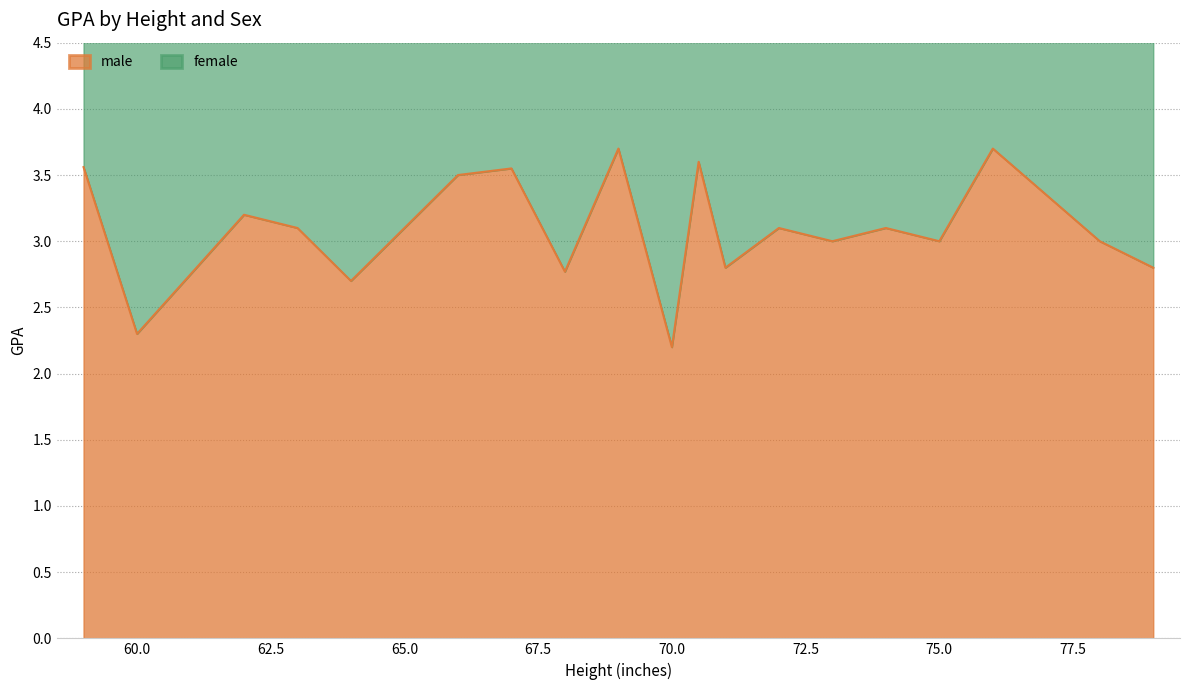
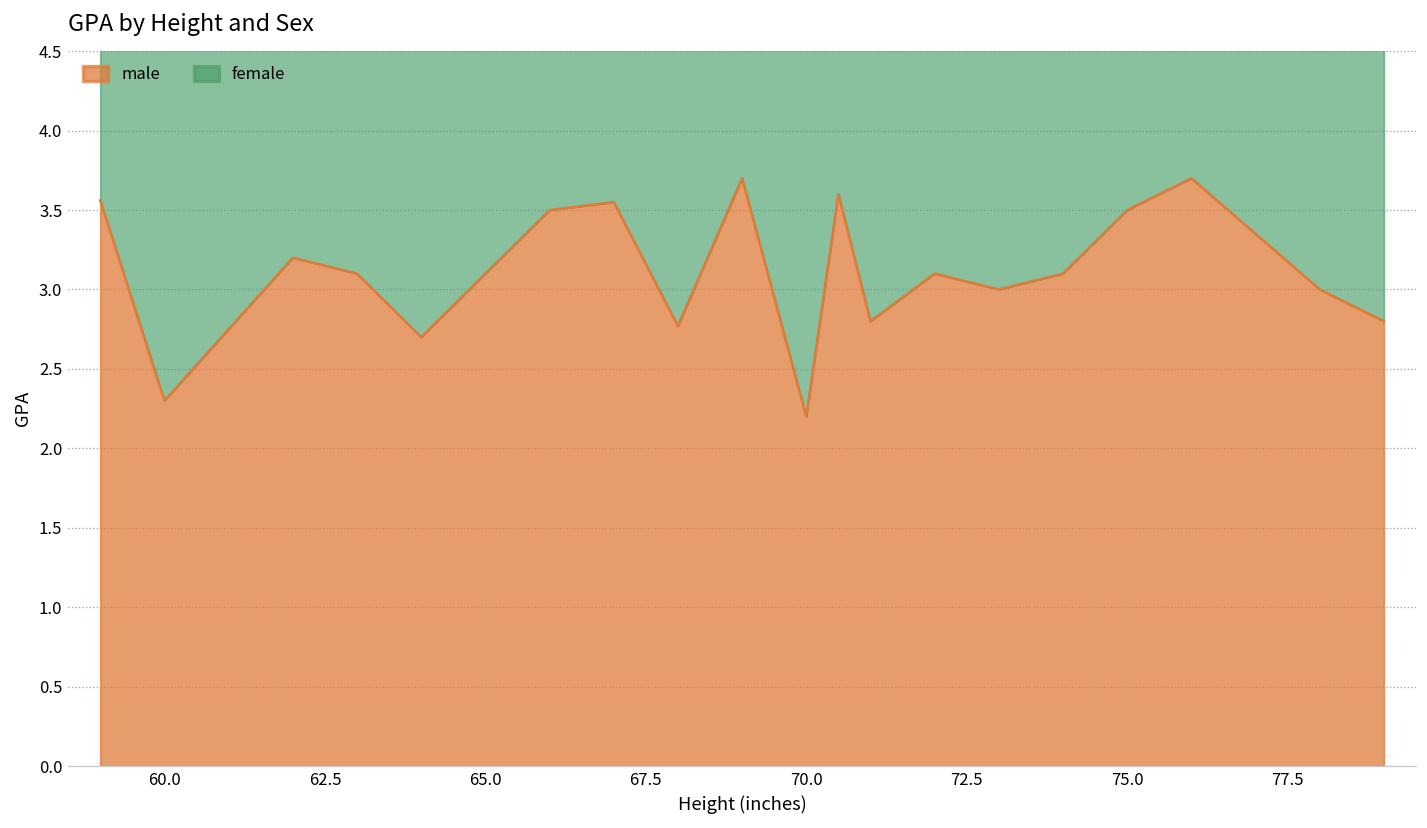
  {
    "male": {
      "60.0": 2.3,
      "65.0": 3.1,
      "70.0": 2.2,
-     "75.0": 3.0
+     "75.0": 3.5
    }
  }
